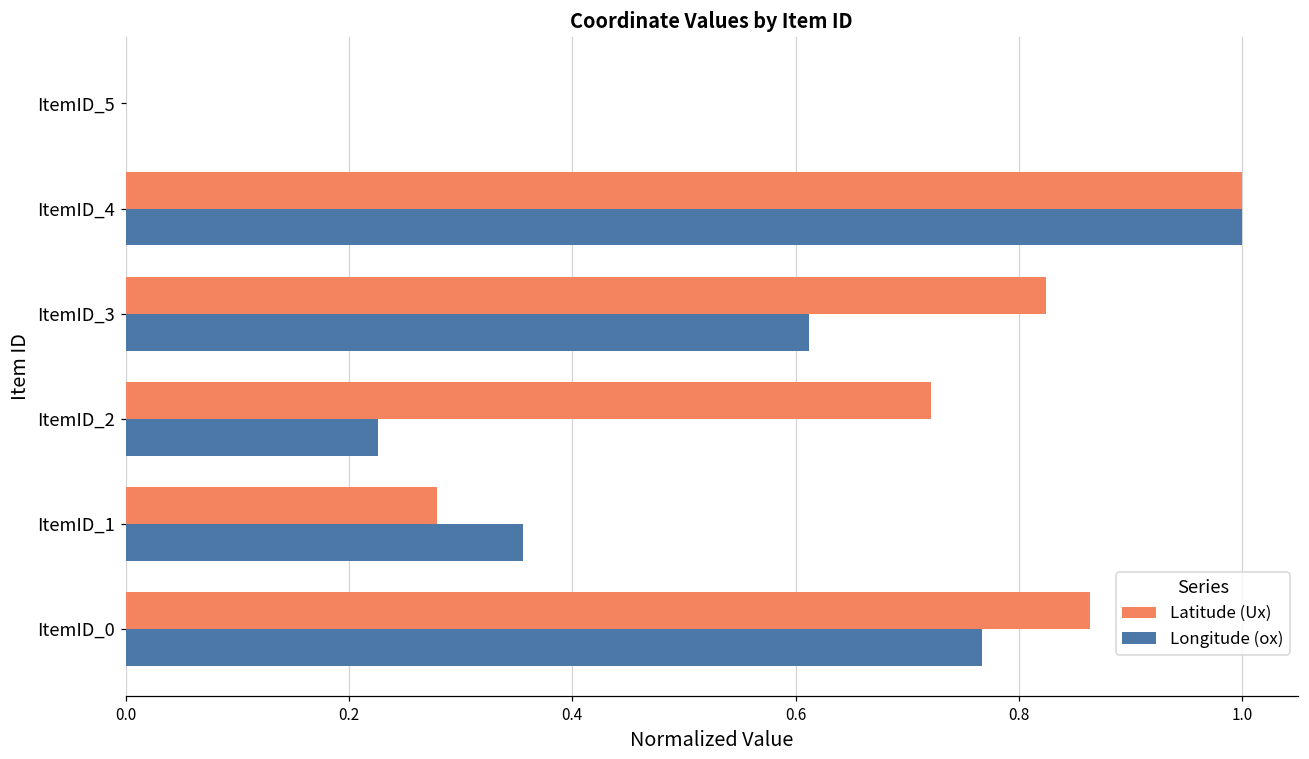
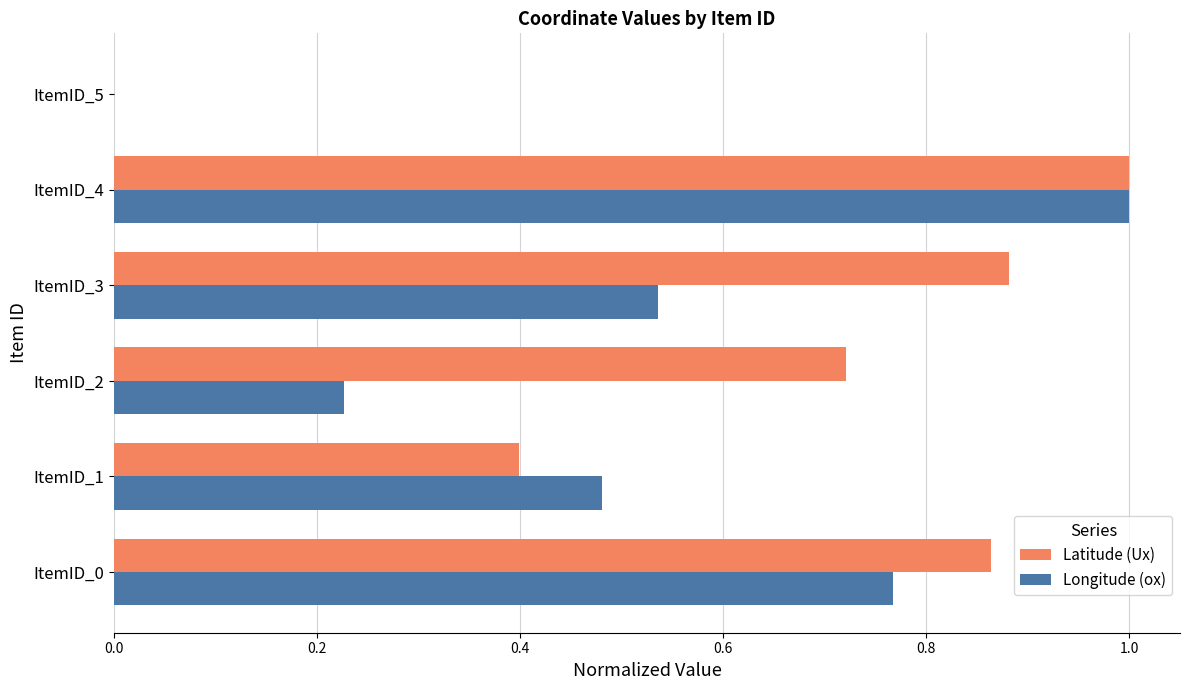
  {
    "Latitude (Ux)": {
      "ItemID_5": 0.000,
      "ItemID_4": 1.000,
-     "ItemID_3": 0.824,
+     "ItemID_3": 0.881,
      "ItemID_2": 0.721,
-     "ItemID_1": 0.279,
+     "ItemID_1": 0.399,
      "ItemID_0": 0.863
    },
    "Longitude (ox)": {
      "ItemID_5": 0.000,
      "ItemID_4": 1.000,
-     "ItemID_3": 0.612,
+     "ItemID_3": 0.536,
      "ItemID_2": 0.226,
-     "ItemID_1": 0.356,
+     "ItemID_1": 0.480,
      "ItemID_0": 0.767
    }
  }
